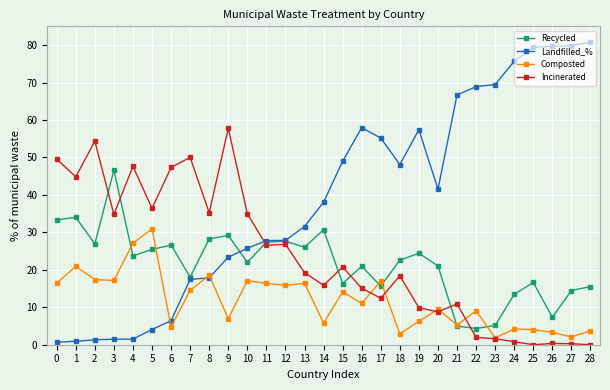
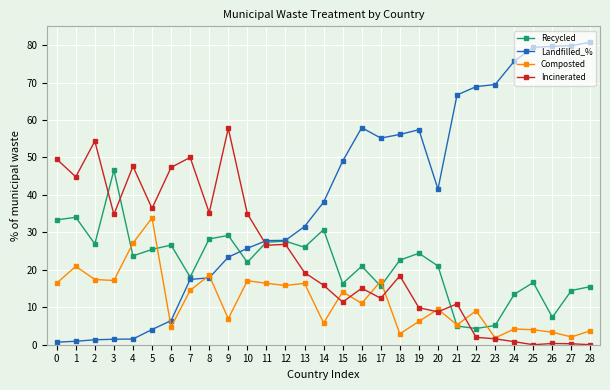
  {
    "Recycled": {
      "0": 33,
      "1": 34,
      "2": 27,
      "3": 47,
      "4": 24,
      "5": 25,
      "6": 27,
      "8": 28,
      "9": 29,
      "10": 22,
      "13": 26,
      "14": 31,
      "15": 16,
      "16": 21,
      "17": 16,
      "18": 23,
      "19": 24,
      "20": 21,
      "22": 4,
      "23": 5,
      "24": 13,
      "25": 17,
      "26": 7,
      "27": 14,
      "28": 16
    },
    "Landfilled_%": {
      "0": 1,
      "1": 1,
      "2": 1,
      "3": 1,
      "4": 2,
      "5": 4,
      "6": 6,
      "9": 23,
      "10": 26,
      "13": 32,
      "14": 38,
      "15": 49,
      "16": 58,
      "17": 55,
-     "18": 48,
+     "18": 56,
      "19": 57,
      "20": 42,
      "21": 67,
      "22": 69,
      "23": 69
    },
    "Composted": {
      "0": 16,
      "1": 21,
      "2": 17,
      "3": 17,
      "4": 27,
-     "5": 31,
+     "5": 34,
      "6": 5,
      "7": 15,
      "9": 7,
      "10": 17,
      "11": 16,
      "12": 16,
      "13": 16,
      "14": 6,
      "15": 14,
      "16": 11,
      "17": 17,
      "18": 3,
      "19": 6,
      "20": 9,
      "22": 9,
      "24": 4,
      "25": 4,
      "26": 3,
      "27": 2,
      "28": 4
    },
    "Incinerated": {
      "0": 50,
      "1": 45,
      "2": 54,
      "3": 35,
      "4": 48,
      "5": 36,
      "6": 47,
      "7": 50,
      "8": 35,
      "9": 58,
      "10": 35,
      "11": 27,
      "12": 27,
      "13": 19,
      "14": 16,
-     "15": 21,
+     "15": 11,
      "16": 15,
      "17": 12,
      "18": 18,
      "19": 10,
      "20": 9,
      "21": 11,
      "22": 2,
      "24": 1,
      "25": 0,
      "26": 0,
      "27": 0,
      "28": 0
    }
  }
